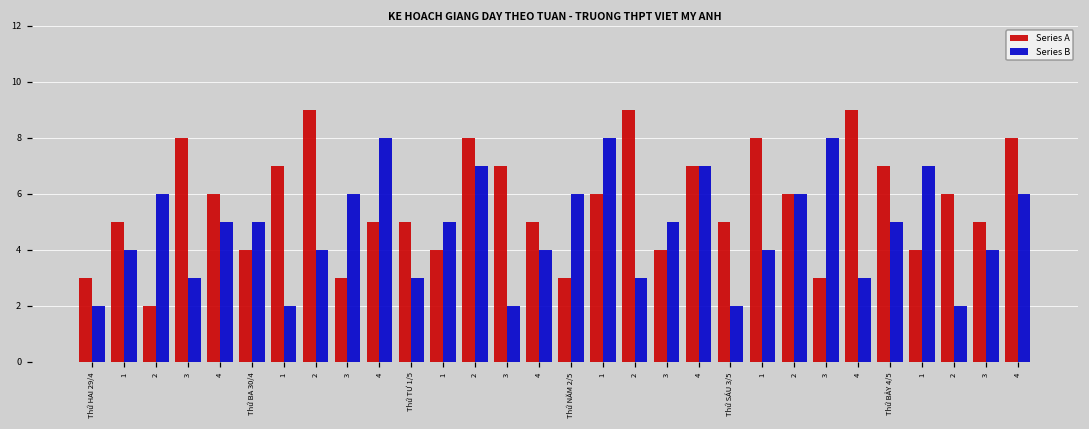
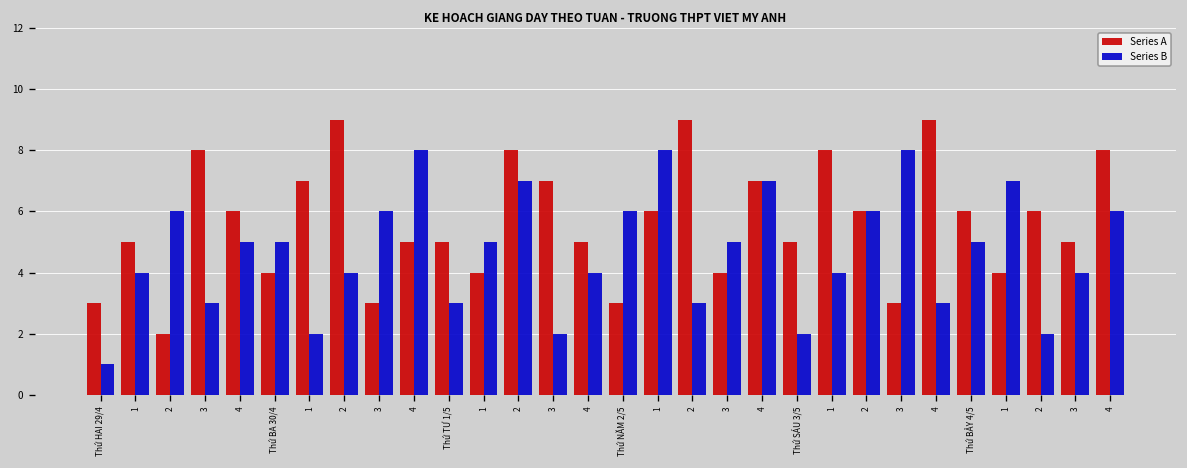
  {
    "Series A": {
      "Thứ HAI 29/4": 3,
      "Thứ BA 30/4": 4,
      "Thứ TƯ 1/5": 5,
      "Thứ NĂM 2/5": 3,
      "Thứ SÁU 3/5": 5,
-     "Thứ BẢY 4/5": 7
+     "Thứ BẢY 4/5": 6
    },
    "Series B": {
-     "Thứ HAI 29/4": 2,
+     "Thứ HAI 29/4": 1,
      "Thứ BA 30/4": 5,
      "Thứ TƯ 1/5": 3,
      "Thứ NĂM 2/5": 6,
      "Thứ SÁU 3/5": 2,
      "Thứ BẢY 4/5": 5
    }
  }
